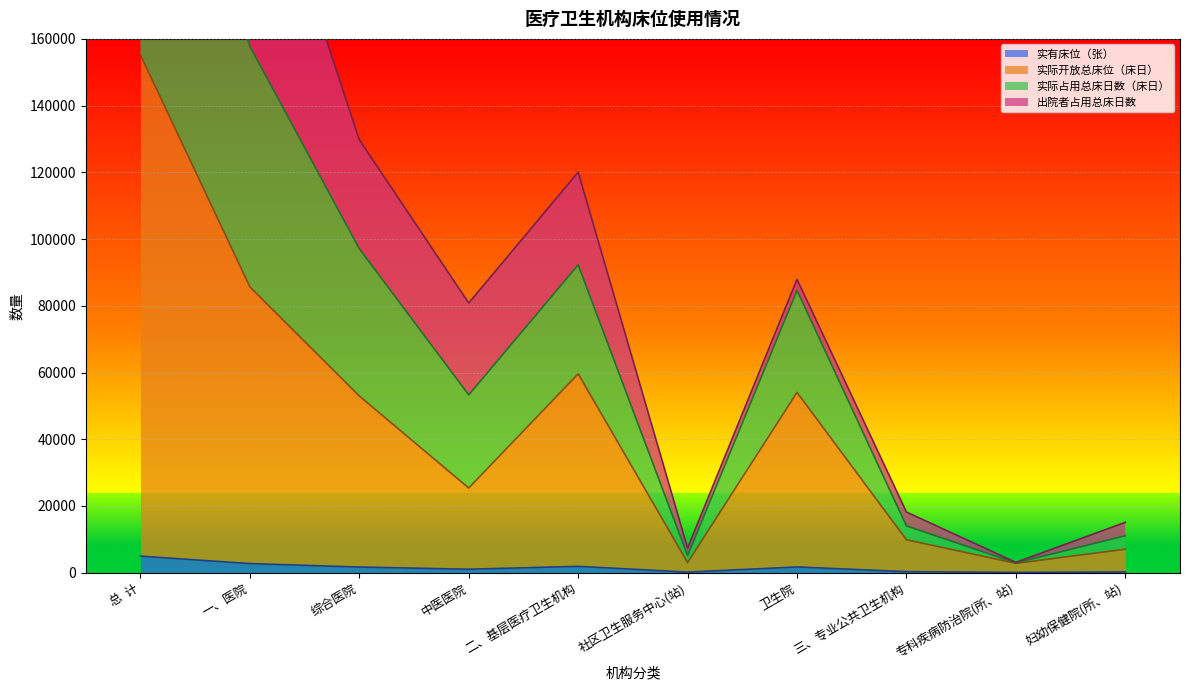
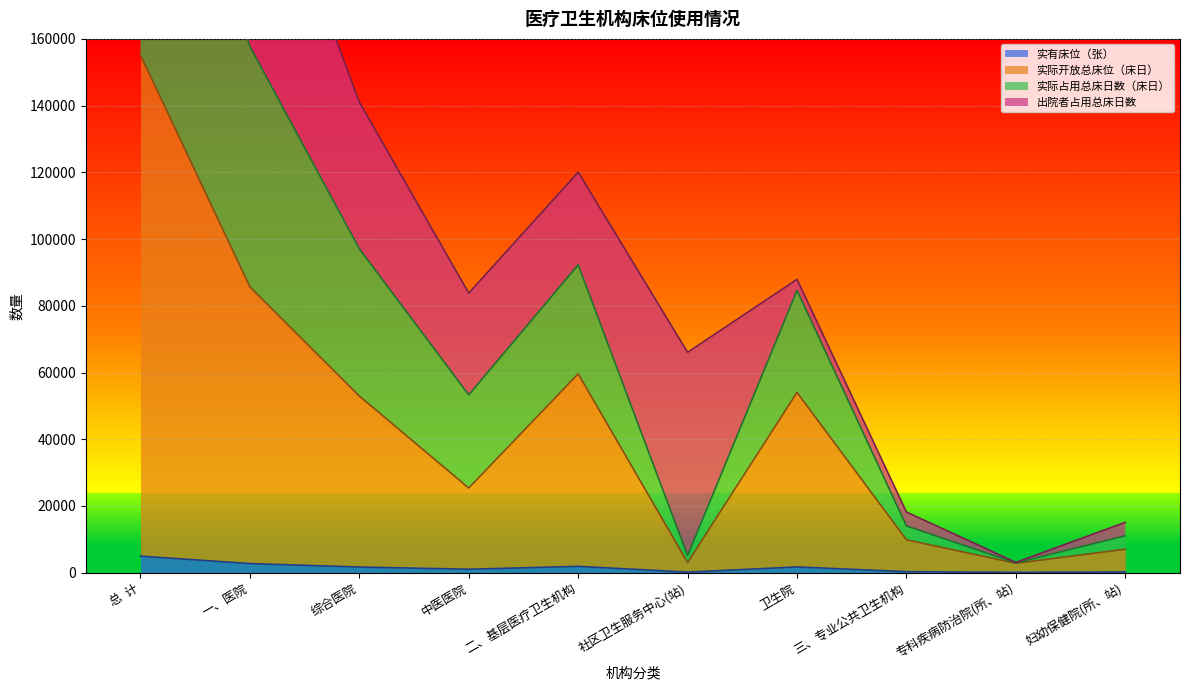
  {
    "实有床位（张）": {
      "总 计": 5000,
      "一、医院": 3000,
      "综合医院": 2000,
      "中医医院": 1000,
      "二、基层医疗卫生机构": 2000,
      "社区卫生服务中心(站)": 0,
      "卫生院": 2000,
      "三、专业公共卫生机构": 0,
      "专科疾病防治院(所、站)": 0,
      "妇幼保健院(所、站)": 0
    },
    "实际开放总床位（床日）": {
      "总 计": 150000,
      "一、医院": 83000,
      "综合医院": 51000,
      "中医医院": 24000,
      "二、基层医疗卫生机构": 58000,
      "社区卫生服务中心(站)": 3000,
      "卫生院": 52000,
      "三、专业公共卫生机构": 10000,
      "妇幼保健院(所、站)": 7000
    },
    "实际占用总床日数（床日）": {
      "一、医院": 72000,
      "综合医院": 44000,
      "中医医院": 28000,
      "二、基层医疗卫生机构": 33000,
      "社区卫生服务中心(站)": 2000,
      "卫生院": 31000,
      "三、专业公共卫生机构": 4000,
      "妇幼保健院(所、站)": 4000
    },
    "出院者占用总床日数": {
-     "综合医院": 33000,
-     "中医医院": 28000,
+     "综合医院": 44000,
+     "中医医院": 31000,
      "二、基层医疗卫生机构": 28000,
-     "社区卫生服务中心(站)": 2000,
+     "社区卫生服务中心(站)": 61000,
      "卫生院": 3000,
      "三、专业公共卫生机构": 4000,
      "妇幼保健院(所、站)": 4000
    }
  }
